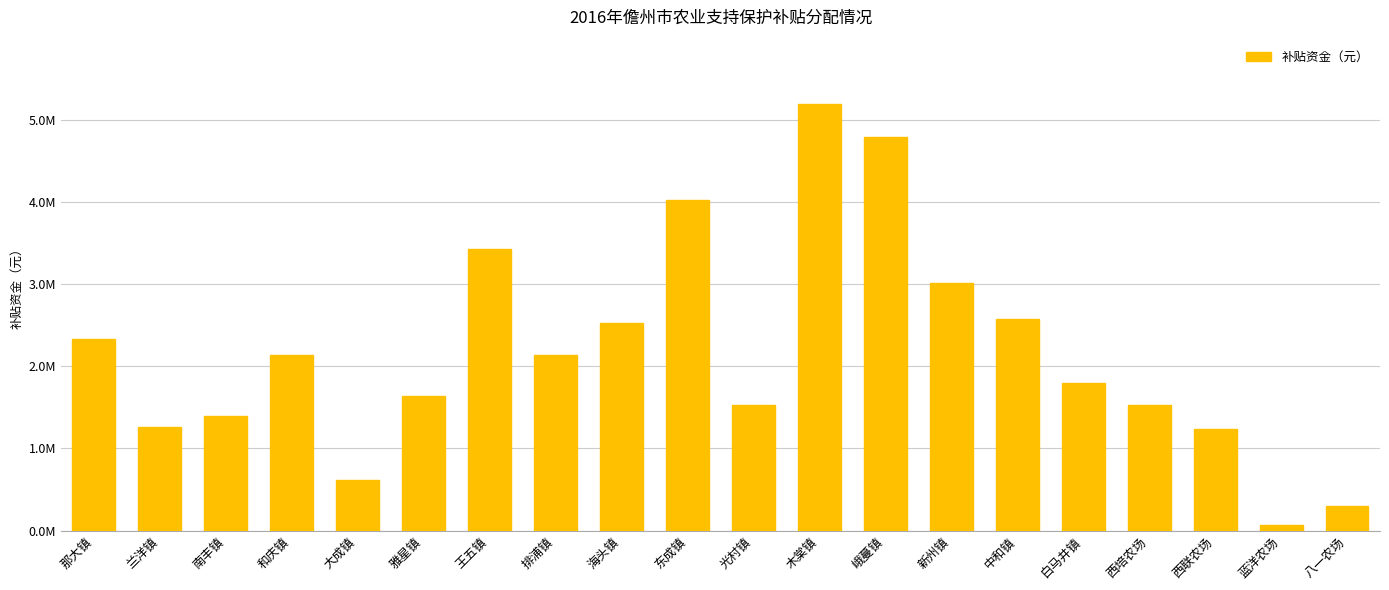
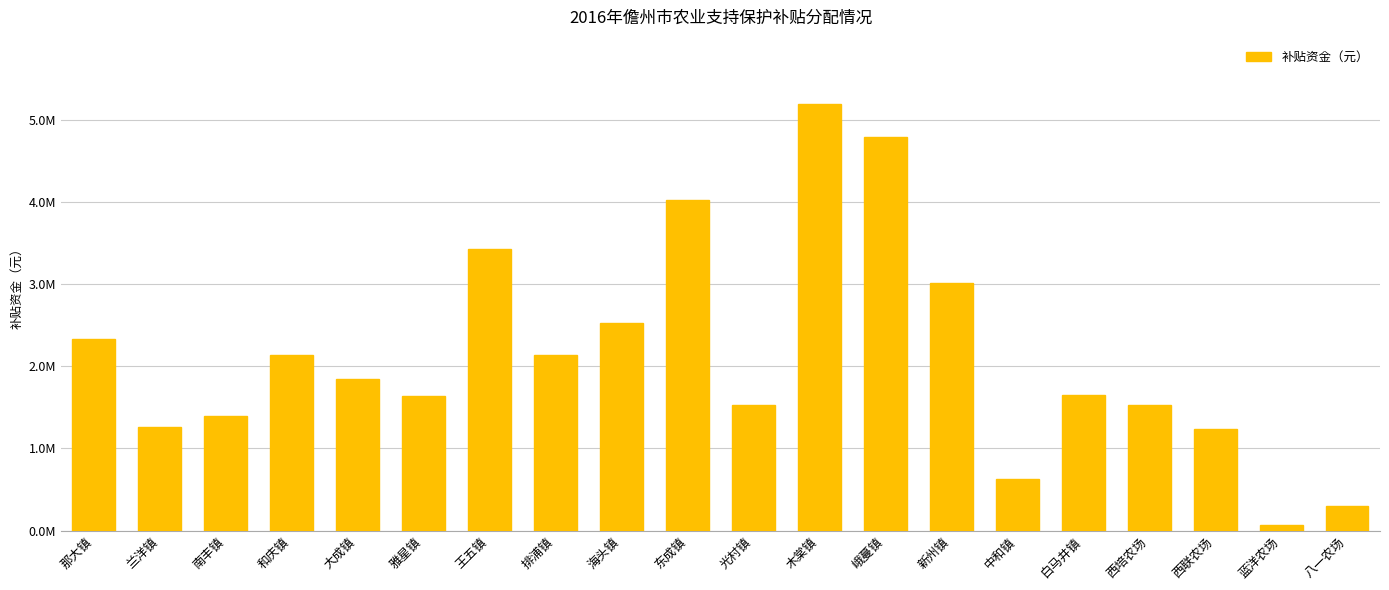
  {
    "那大镇": 2300000,
    "兰洋镇": 1300000,
    "南丰镇": 1400000,
    "和庆镇": 2100000,
-   "大成镇": 600000,
+   "大成镇": 1800000,
    "雅星镇": 1600000,
    "王五镇": 3400000,
    "排浦镇": 2100000,
    "海头镇": 2500000,
    "东成镇": 4000000,
    "光村镇": 1500000,
    "木棠镇": 5200000,
    "峨蔓镇": 4800000,
    "新州镇": 3000000,
-   "中和镇": 2600000,
-   "白马井镇": 1800000,
+   "中和镇": 600000,
+   "白马井镇": 1700000,
    "西培农场": 1500000,
    "西联农场": 1200000,
    "蓝洋农场": 100000,
    "八一农场": 300000
  }
